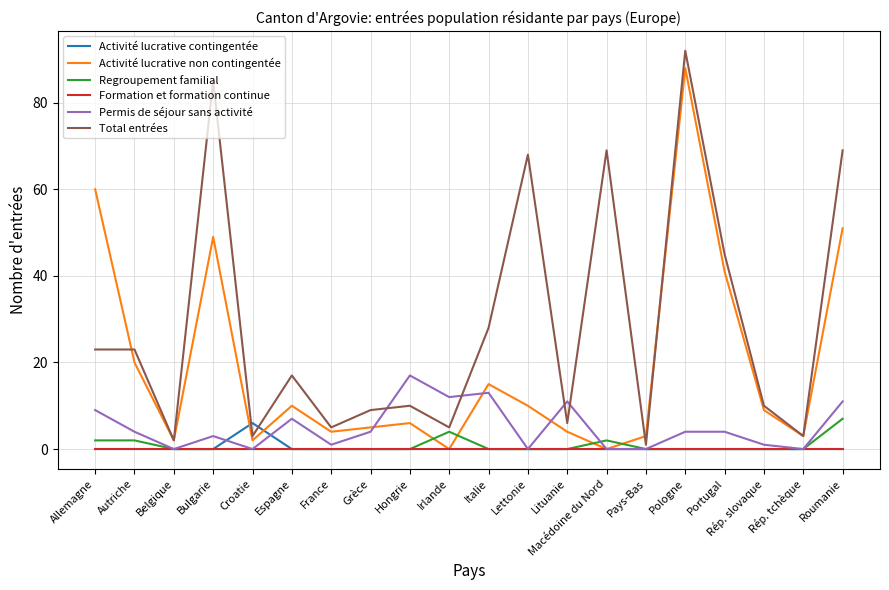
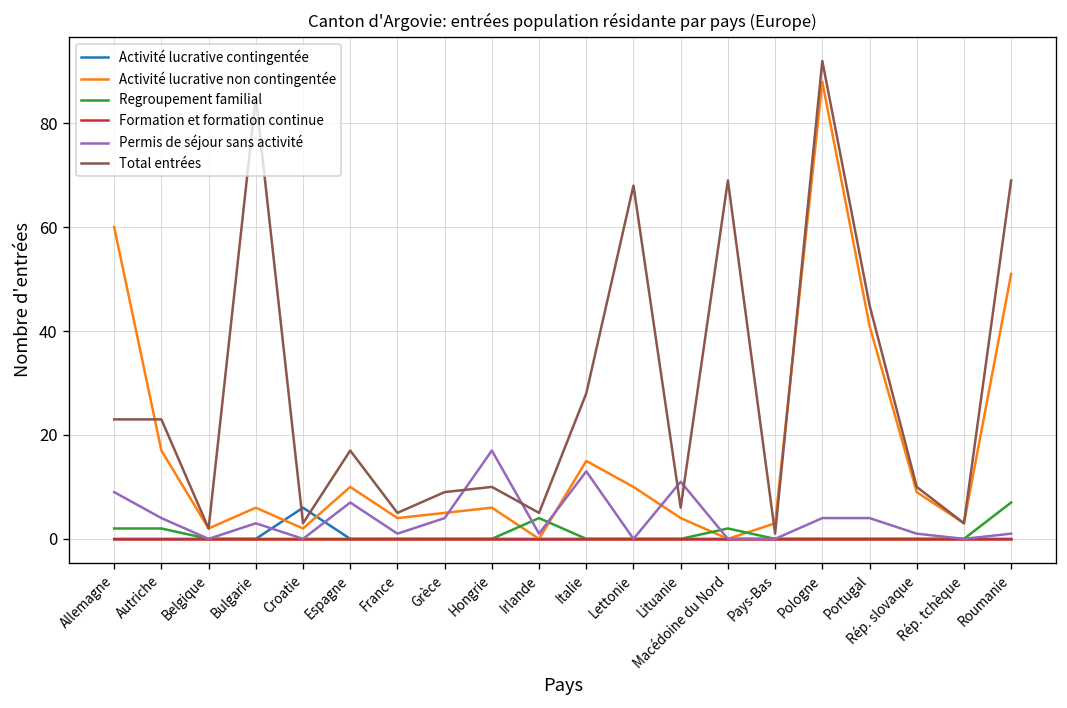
  {
    "Activité lucrative contingentée": {
      "Croatie": 6
    },
    "Activité lucrative non contingentée": {
      "Allemagne": 60,
-     "Autriche": 20,
-     "Bulgarie": 49,
+     "Autriche": 17,
+     "Bulgarie": 6,
      "Croatie": 2,
      "Espagne": 10,
      "France": 4,
      "Grèce": 5,
      "Hongrie": 6,
      "Italie": 15,
      "Lettonie": 10,
      "Lituanie": 4,
      "Pays-Bas": 3,
      "Pologne": 88,
      "Portugal": 41,
      "Rép. slovaque": 9,
      "Roumanie": 51
    },
    "Regroupement familial": {
      "Allemagne": 2,
      "Autriche": 2,
      "Irlande": 4,
      "Macédoine du Nord": 2,
      "Roumanie": 7
    },
    "Permis de séjour sans activité": {
      "Allemagne": 9,
      "Autriche": 4,
      "Bulgarie": 3,
      "Espagne": 7,
      "France": 1,
      "Grèce": 4,
      "Hongrie": 17,
-     "Irlande": 12,
+     "Irlande": 1,
      "Italie": 13,
      "Lituanie": 11,
      "Pologne": 4,
      "Portugal": 4,
      "Rép. slovaque": 1,
-     "Roumanie": 11
+     "Roumanie": 1
    },
    "Total entrées": {
      "Allemagne": 23,
      "Autriche": 23,
      "Croatie": 3,
      "Espagne": 17,
      "France": 5,
      "Grèce": 9,
      "Hongrie": 10,
      "Irlande": 5,
      "Italie": 28,
      "Lettonie": 68,
      "Lituanie": 6,
      "Macédoine du Nord": 69,
      "Pays-Bas": 1,
      "Pologne": 92,
      "Portugal": 45,
      "Rép. slovaque": 10,
      "Roumanie": 69
    }
  }
